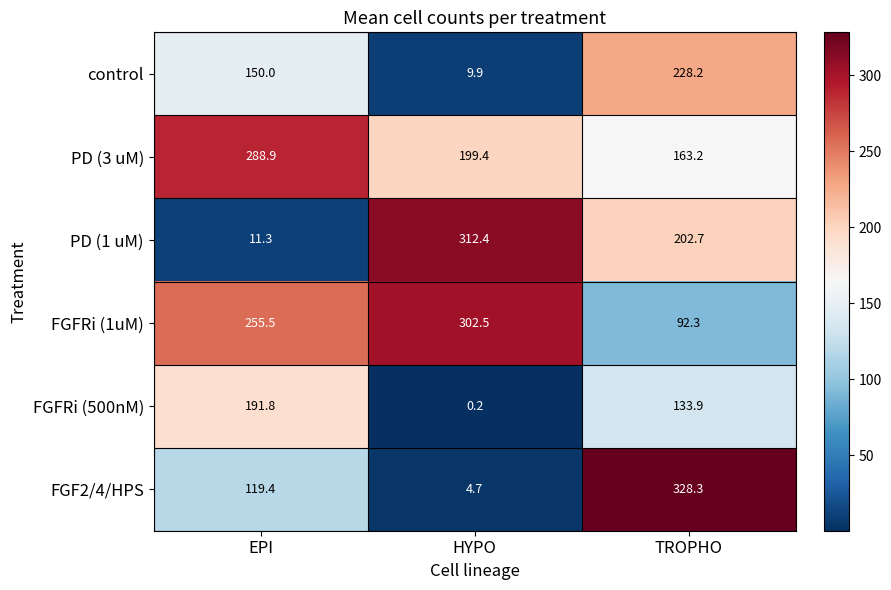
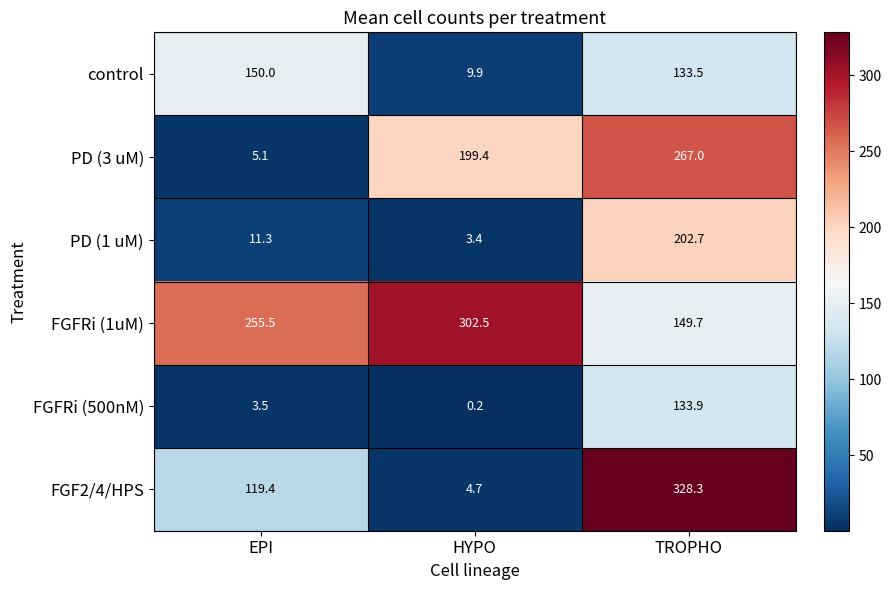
  {
    "control": {
      "EPI": 150.0,
      "HYPO": 9.9,
-     "TROPHO": 228.2
+     "TROPHO": 133.5
    },
    "PD (3 uM)": {
-     "EPI": 288.9,
+     "EPI": 5.1,
      "HYPO": 199.4,
-     "TROPHO": 163.2
+     "TROPHO": 267.0
    },
    "PD (1 uM)": {
      "EPI": 11.3,
-     "HYPO": 312.4,
+     "HYPO": 3.4,
      "TROPHO": 202.7
    },
    "FGFRi (1uM)": {
      "EPI": 255.5,
      "HYPO": 302.5,
-     "TROPHO": 92.3
+     "TROPHO": 149.7
    },
    "FGFRi (500nM)": {
-     "EPI": 191.8,
+     "EPI": 3.5,
      "HYPO": 0.2,
      "TROPHO": 133.9
    },
    "FGF2/4/HPS": {
      "EPI": 119.4,
      "HYPO": 4.7,
      "TROPHO": 328.3
    }
  }
